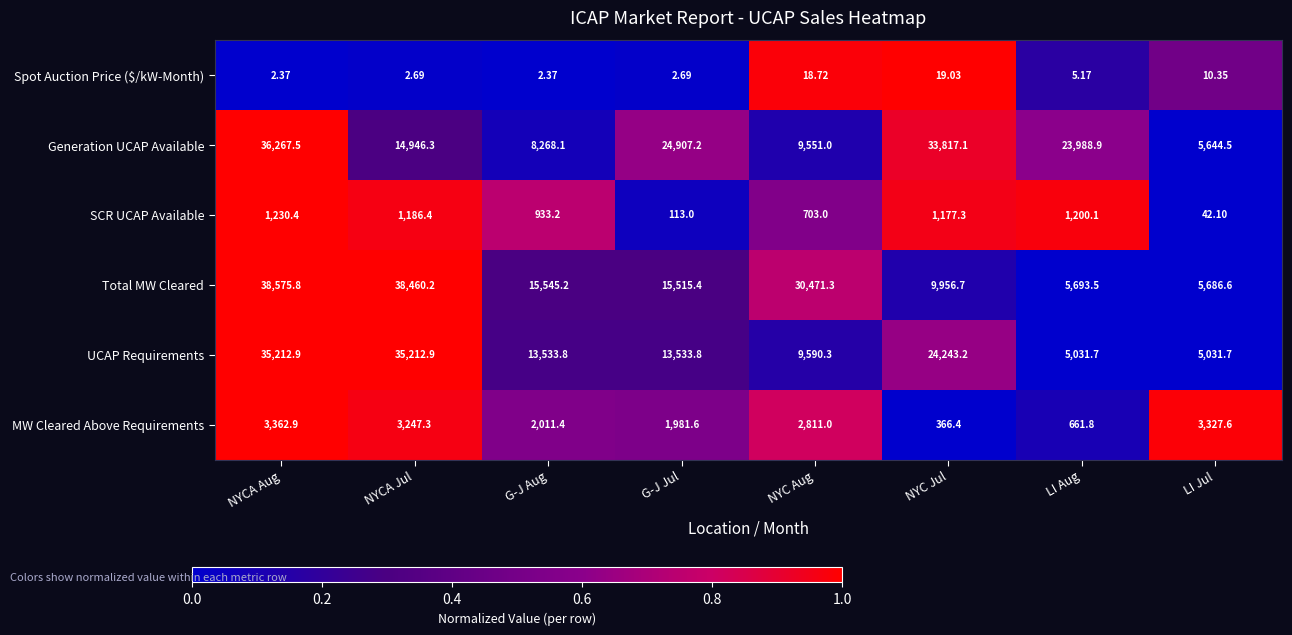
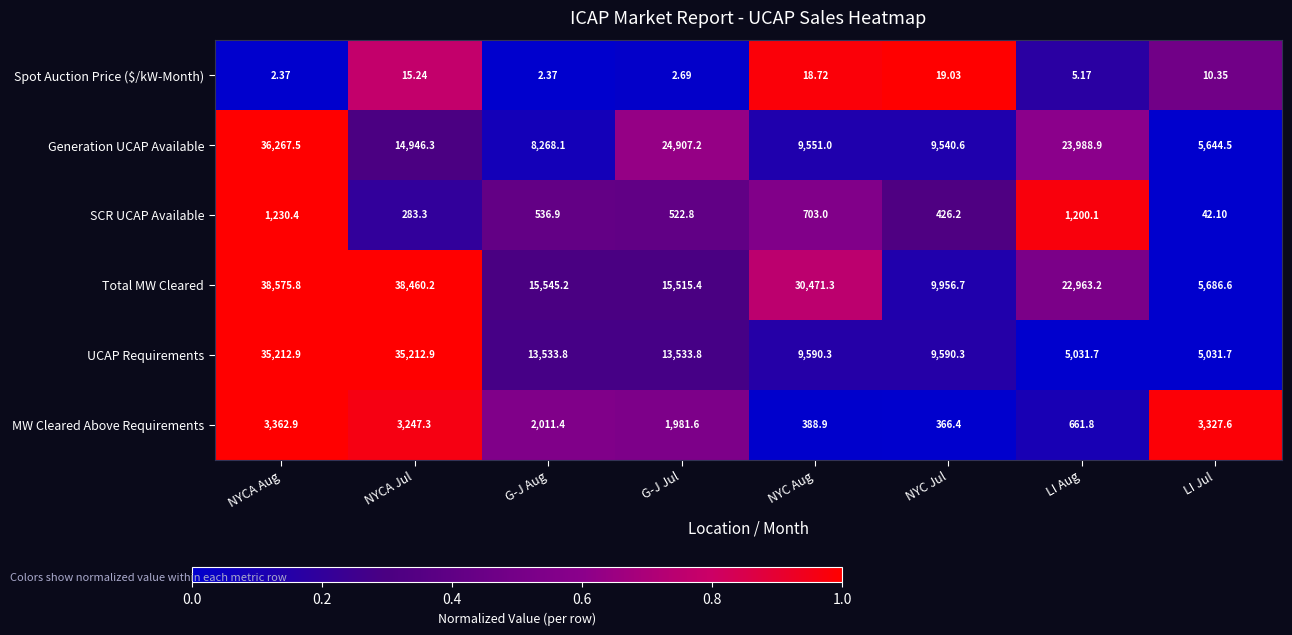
  {
    "Spot Auction Price ($/kW-Month)": {
      "NYCA Aug": "2.37",
-     "NYCA Jul": "2.69",
+     "NYCA Jul": "15.24",
      "G-J Aug": "2.37",
      "G-J Jul": "2.69",
      "NYC Aug": "18.72",
      "NYC Jul": "19.03",
      "LI Aug": "5.17",
      "LI Jul": "10.35"
    },
    "Generation UCAP Available": {
      "NYCA Aug": "36,267.5",
      "NYCA Jul": "14,946.3",
      "G-J Aug": "8,268.1",
      "G-J Jul": "24,907.2",
      "NYC Aug": "9,551.0",
-     "NYC Jul": "33,817.1",
+     "NYC Jul": "9,540.6",
      "LI Aug": "23,988.9",
      "LI Jul": "5,644.5"
    },
    "SCR UCAP Available": {
      "NYCA Aug": "1,230.4",
-     "NYCA Jul": "1,186.4",
-     "G-J Aug": "933.2",
-     "G-J Jul": "113.0",
+     "NYCA Jul": "283.3",
+     "G-J Aug": "536.9",
+     "G-J Jul": "522.8",
      "NYC Aug": "703.0",
-     "NYC Jul": "1,177.3",
+     "NYC Jul": "426.2",
      "LI Aug": "1,200.1",
      "LI Jul": "42.10"
    },
    "Total MW Cleared": {
      "NYCA Aug": "38,575.8",
      "NYCA Jul": "38,460.2",
      "G-J Aug": "15,545.2",
      "G-J Jul": "15,515.4",
      "NYC Aug": "30,471.3",
      "NYC Jul": "9,956.7",
-     "LI Aug": "5,693.5",
+     "LI Aug": "22,963.2",
      "LI Jul": "5,686.6"
    },
    "UCAP Requirements": {
      "NYCA Aug": "35,212.9",
      "NYCA Jul": "35,212.9",
      "G-J Aug": "13,533.8",
      "G-J Jul": "13,533.8",
      "NYC Aug": "9,590.3",
-     "NYC Jul": "24,243.2",
+     "NYC Jul": "9,590.3",
      "LI Aug": "5,031.7",
      "LI Jul": "5,031.7"
    },
    "MW Cleared Above Requirements": {
      "NYCA Aug": "3,362.9",
      "NYCA Jul": "3,247.3",
      "G-J Aug": "2,011.4",
      "G-J Jul": "1,981.6",
-     "NYC Aug": "2,811.0",
+     "NYC Aug": "388.9",
      "NYC Jul": "366.4",
      "LI Aug": "661.8",
      "LI Jul": "3,327.6"
    }
  }
